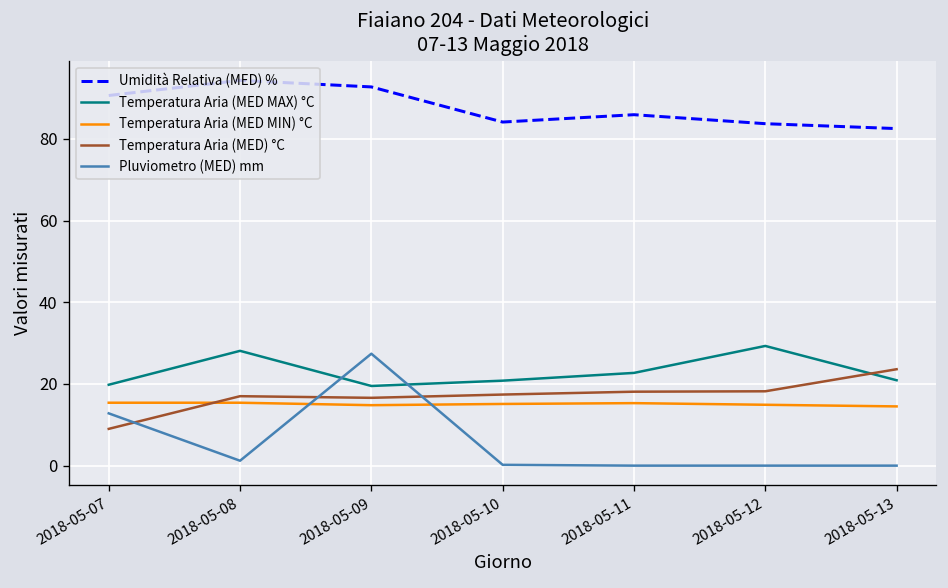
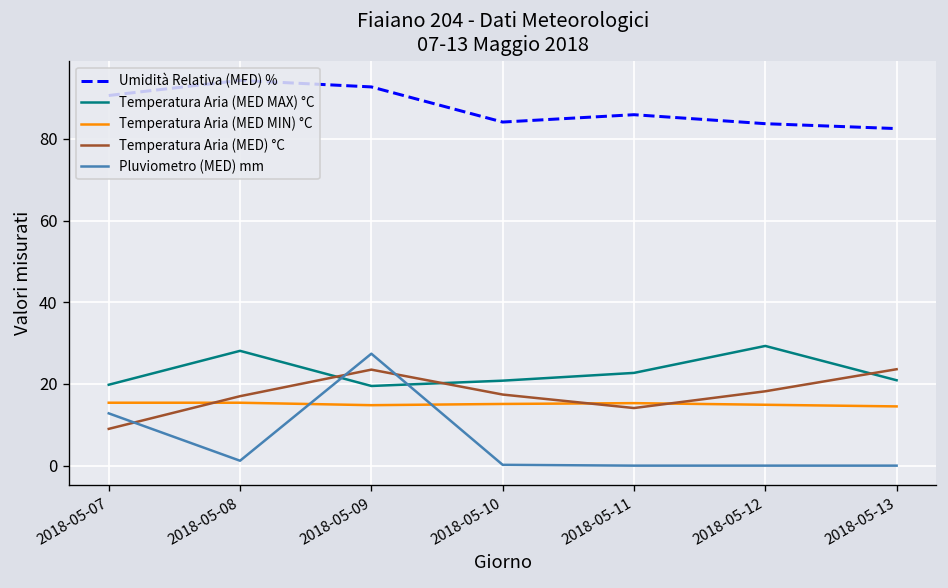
  {
    "Umidità Relativa (MED) %": {
      "2018-05-09": 93,
      "2018-05-10": 84,
      "2018-05-11": 86,
      "2018-05-12": 84,
      "2018-05-13": 83
    },
    "Temperatura Aria (MED MAX) °C": {
      "2018-05-07": 20,
      "2018-05-08": 28,
      "2018-05-09": 20,
      "2018-05-10": 21,
      "2018-05-11": 23,
      "2018-05-12": 29,
      "2018-05-13": 21
    },
    "Temperatura Aria (MED MIN) °C": {
      "2018-05-07": 15,
      "2018-05-08": 15,
      "2018-05-09": 15,
      "2018-05-10": 15,
      "2018-05-11": 15,
      "2018-05-12": 15,
      "2018-05-13": 15
    },
    "Temperatura Aria (MED) °C": {
      "2018-05-07": 9,
      "2018-05-08": 17,
-     "2018-05-09": 17,
+     "2018-05-09": 24,
      "2018-05-10": 17,
-     "2018-05-11": 18,
+     "2018-05-11": 14,
      "2018-05-12": 18,
      "2018-05-13": 24
    },
    "Pluviometro (MED) mm": {
      "2018-05-07": 13,
      "2018-05-08": 1,
      "2018-05-09": 27,
      "2018-05-10": 0,
      "2018-05-11": 0,
      "2018-05-12": 0,
      "2018-05-13": 0
    }
  }
